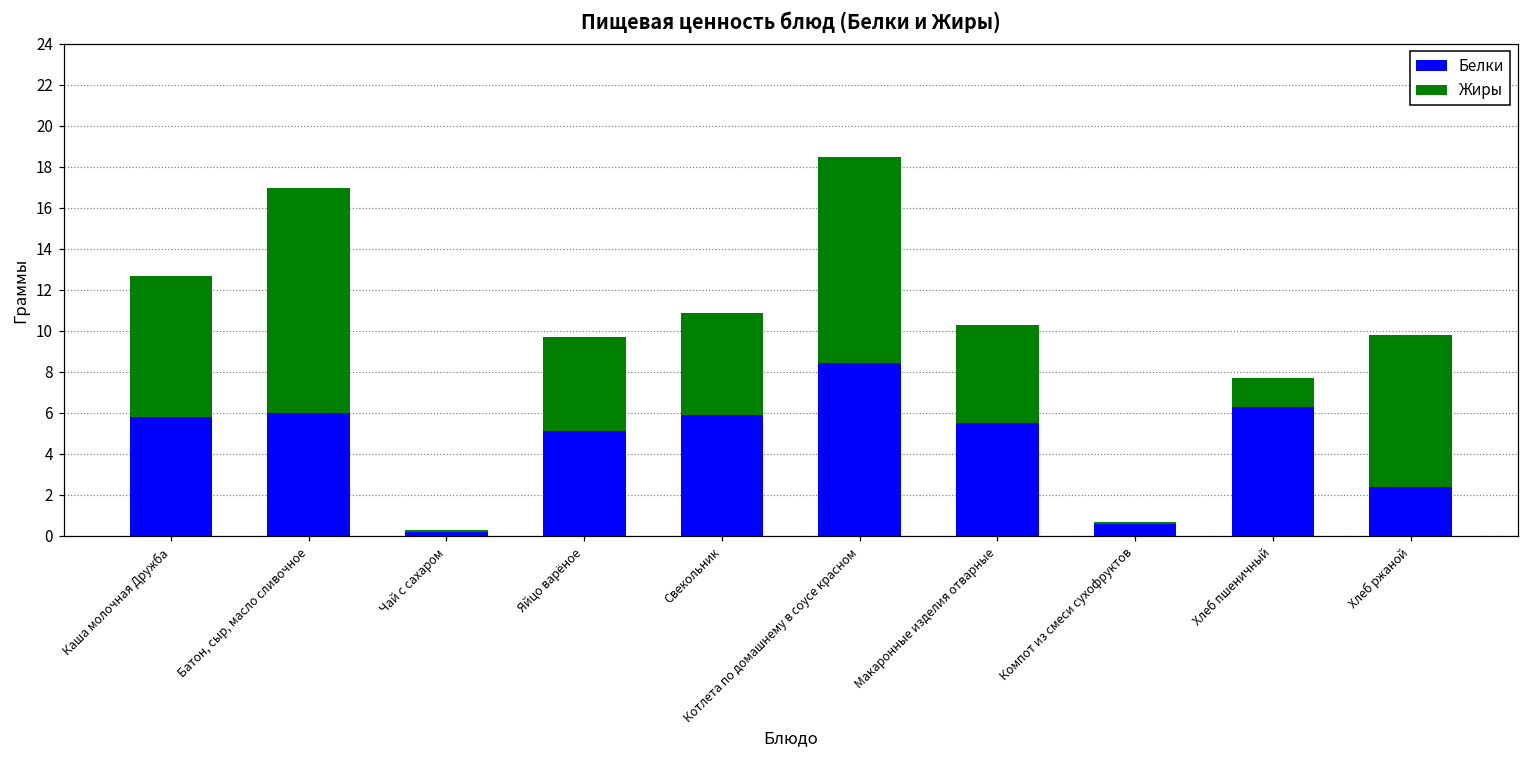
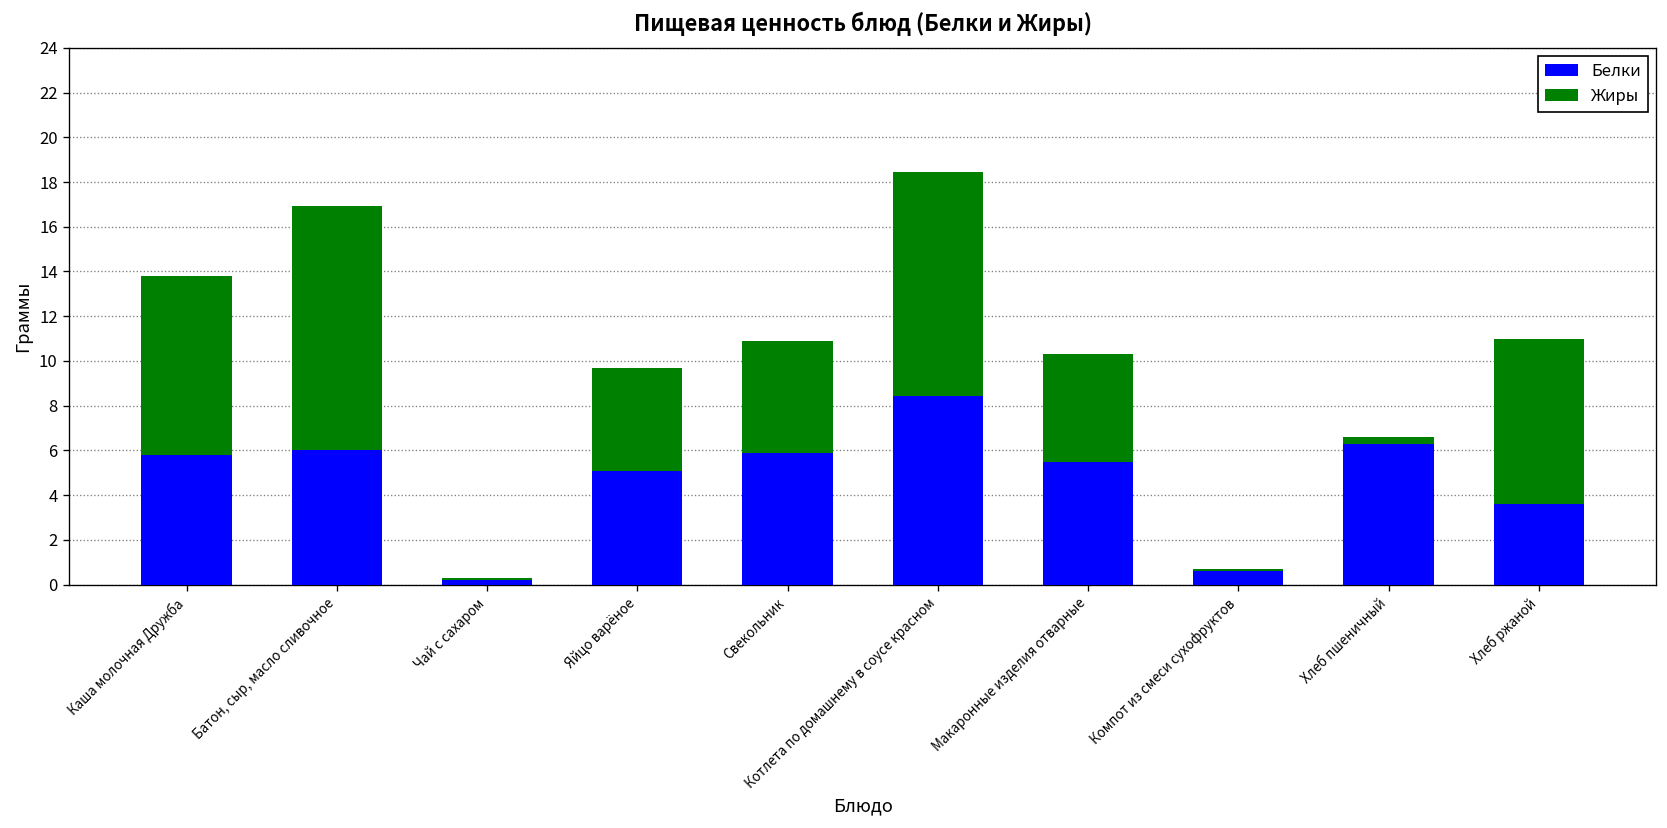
  {
    "Белки": {
      "Каша молочная Дружба": 5.8,
      "Батон, сыр, масло сливочное": 6.0,
      "Чай с сахаром": 0.2,
      "Яйцо варёное": 5.1,
      "Свекольник": 5.9,
      "Котлета по домашнему в соусе красном": 8.4,
      "Макаронные изделия отварные": 5.5,
      "Компот из смеси сухофруктов": 0.6,
      "Хлеб пшеничный": 6.3,
-     "Хлеб ржаной": 2.4
+     "Хлеб ржаной": 3.6
    },
    "Жиры": {
-     "Каша молочная Дружба": 6.9,
+     "Каша молочная Дружба": 8.0,
      "Батон, сыр, масло сливочное": 11.0,
      "Яйцо варёное": 4.6,
      "Свекольник": 5.0,
      "Котлета по домашнему в соусе красном": 10.0,
      "Макаронные изделия отварные": 4.8,
-     "Хлеб пшеничный": 1.4,
+     "Хлеб пшеничный": 0.3,
      "Хлеб ржаной": 7.4
    }
  }
